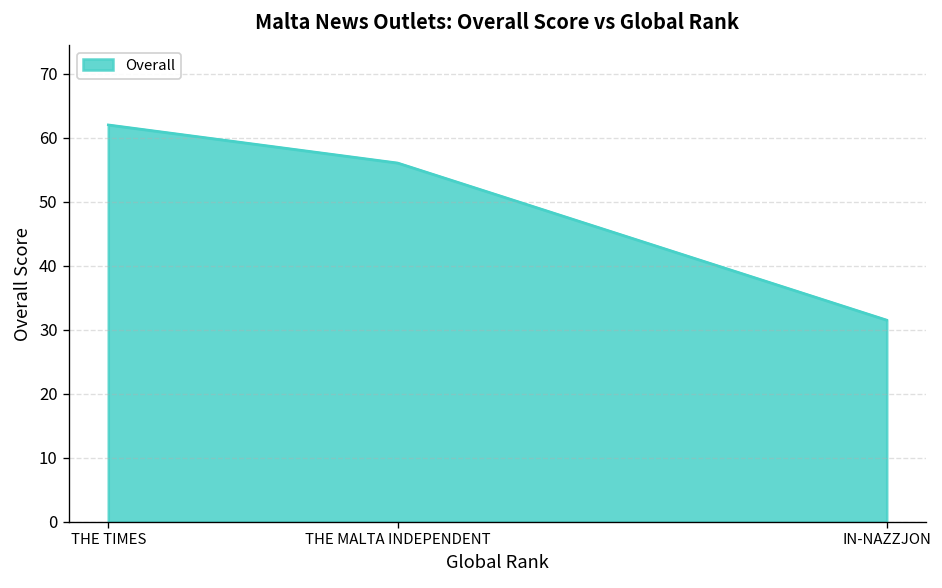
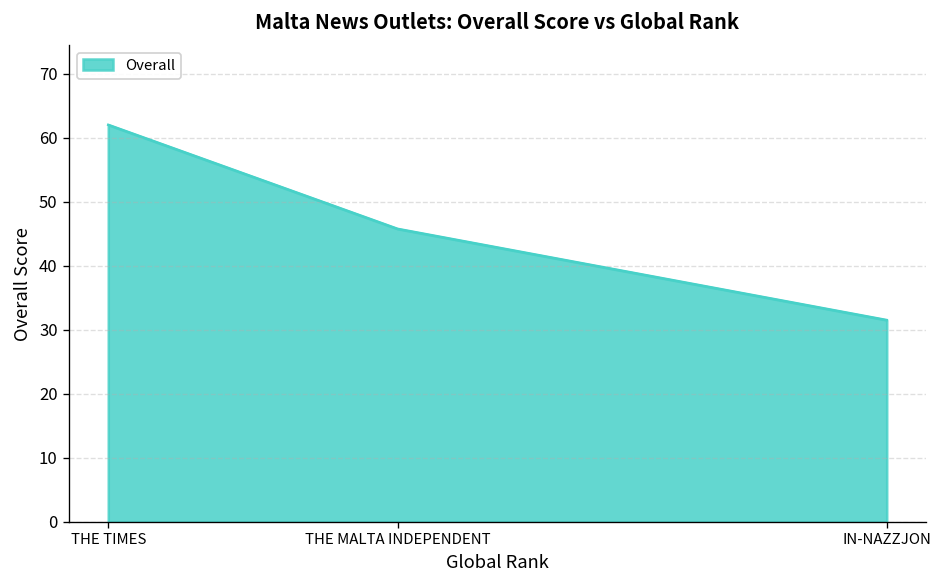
  {
    "THE TIMES": 62,
-   "THE MALTA INDEPENDENT": 56,
+   "THE MALTA INDEPENDENT": 46,
    "IN-NAZZJON": 32
  }
